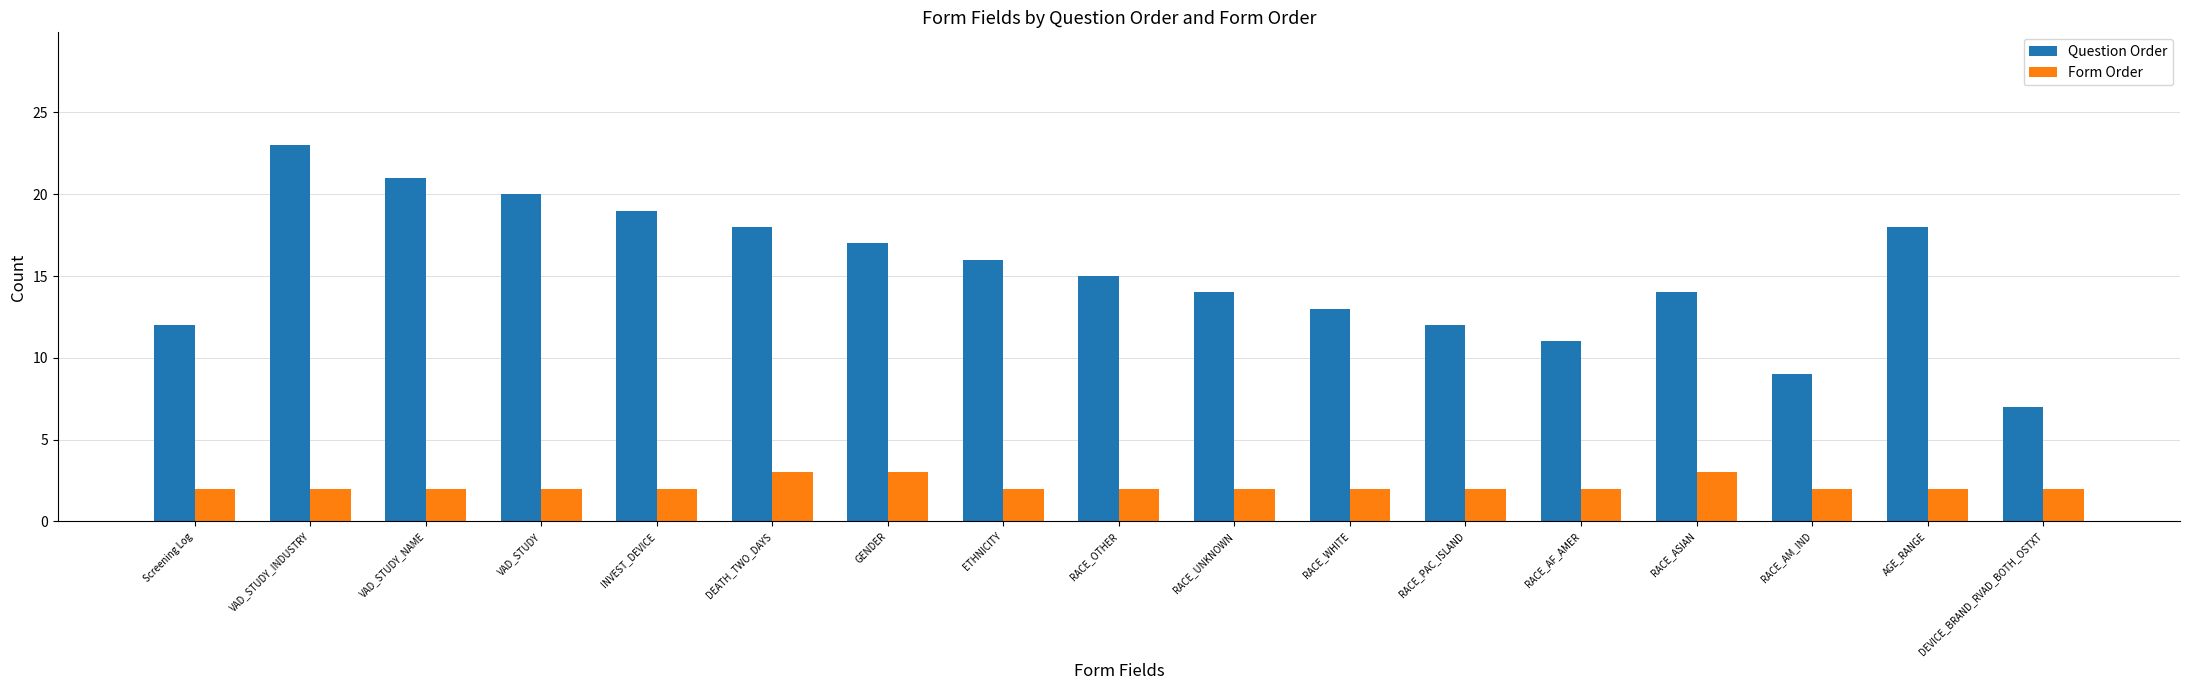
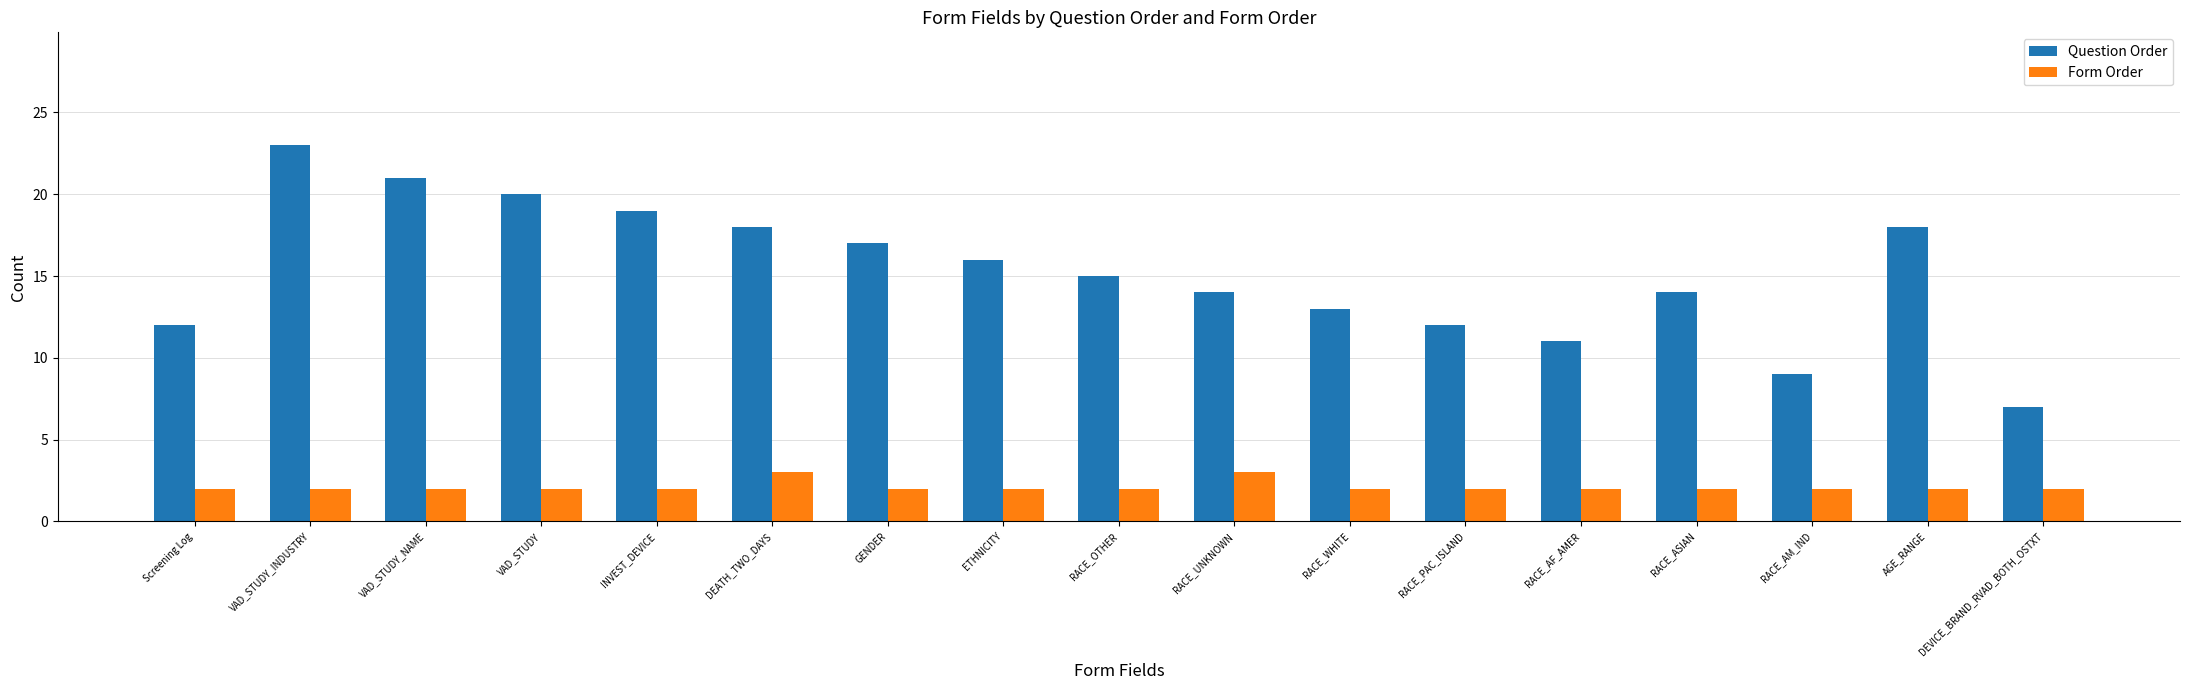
  {
    "Question Order": {
      "Screening Log": 12,
      "VAD_STUDY_INDUSTRY": 23,
      "VAD_STUDY_NAME": 21,
      "VAD_STUDY": 20,
      "INVEST_DEVICE": 19,
      "DEATH_TWO_DAYS": 18,
      "GENDER": 17,
      "ETHNICITY": 16,
      "RACE_OTHER": 15,
      "RACE_UNKNOWN": 14,
      "RACE_WHITE": 13,
      "RACE_PAC_ISLAND": 12,
      "RACE_AF_AMER": 11,
      "RACE_ASIAN": 14,
      "RACE_AM_IND": 9,
      "AGE_RANGE": 18,
      "DEVICE_BRAND_RVAD_BOTH_OSTXT": 7
    },
    "Form Order": {
      "Screening Log": 2,
      "VAD_STUDY_INDUSTRY": 2,
      "VAD_STUDY_NAME": 2,
      "VAD_STUDY": 2,
      "INVEST_DEVICE": 2,
      "DEATH_TWO_DAYS": 3,
-     "GENDER": 3,
+     "GENDER": 2,
      "ETHNICITY": 2,
      "RACE_OTHER": 2,
-     "RACE_UNKNOWN": 2,
+     "RACE_UNKNOWN": 3,
      "RACE_WHITE": 2,
      "RACE_PAC_ISLAND": 2,
      "RACE_AF_AMER": 2,
-     "RACE_ASIAN": 3,
+     "RACE_ASIAN": 2,
      "RACE_AM_IND": 2,
      "AGE_RANGE": 2,
      "DEVICE_BRAND_RVAD_BOTH_OSTXT": 2
    }
  }
